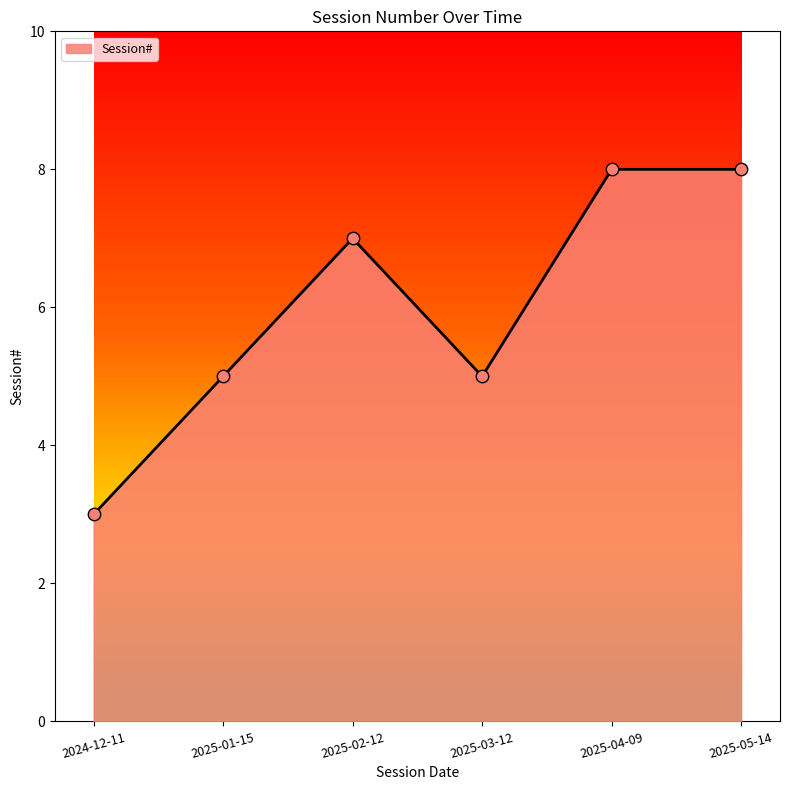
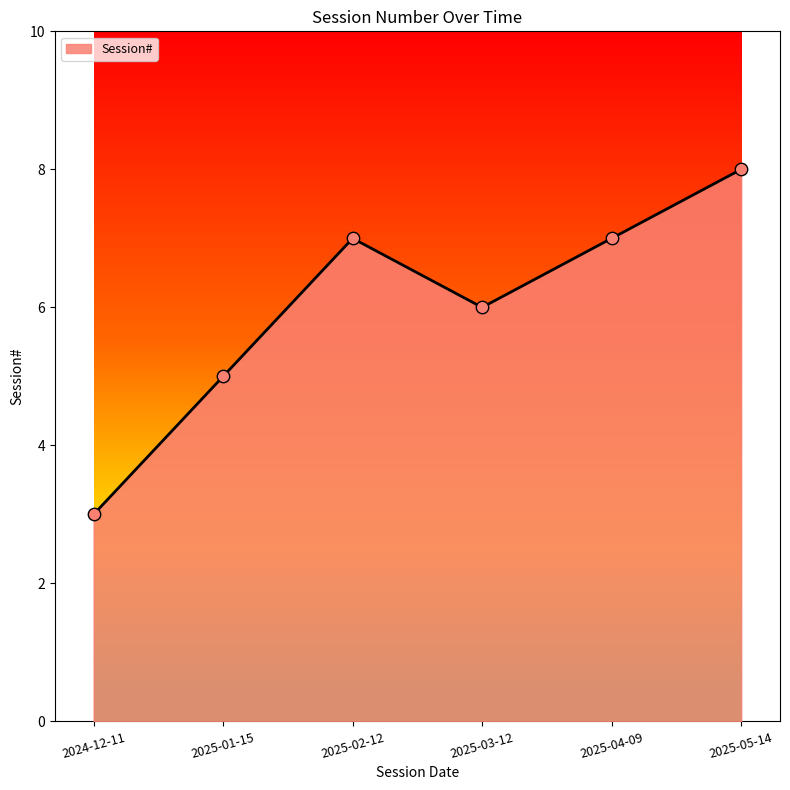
  {
    "2024-12-11": 3,
    "2025-01-15": 5,
    "2025-02-12": 7,
-   "2025-03-12": 5,
-   "2025-04-09": 8,
+   "2025-03-12": 6,
+   "2025-04-09": 7,
    "2025-05-14": 8
  }
